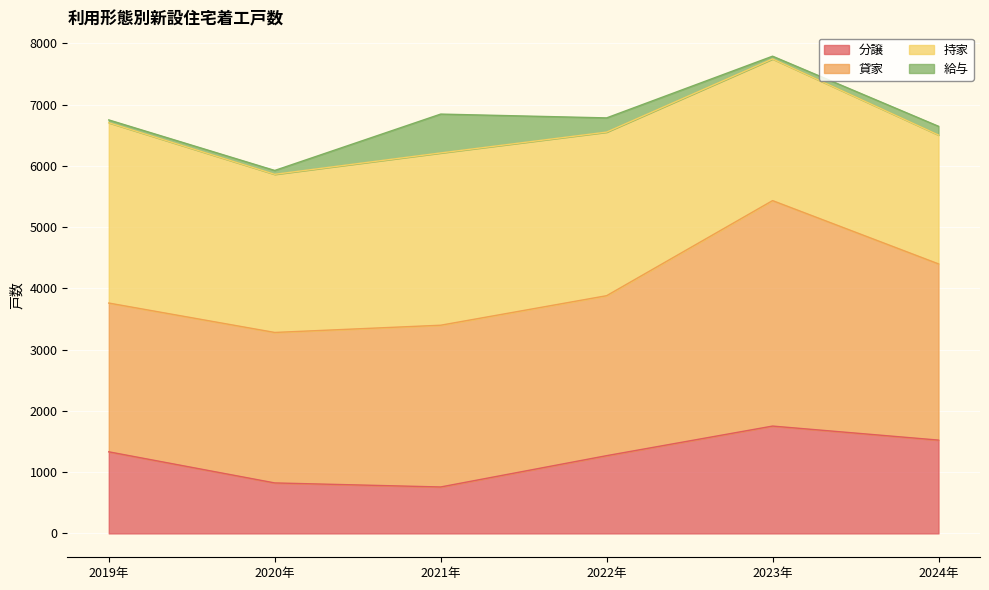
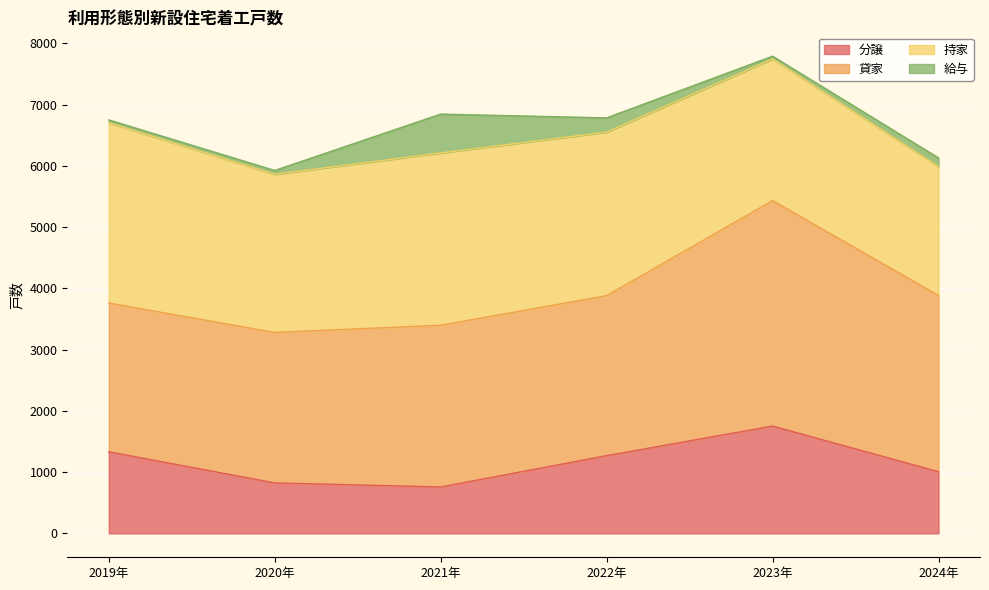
  {
    "分譲": {
      "2019年": 1300,
      "2020年": 800,
      "2021年": 800,
      "2022年": 1300,
      "2023年": 1800,
-     "2024年": 1500
+     "2024年": 1000
    },
    "給与": {
      "2019年": 0,
      "2020年": 100,
      "2021年": 600,
      "2022年": 200,
      "2023年": 0,
      "2024年": 100
    }
  }
